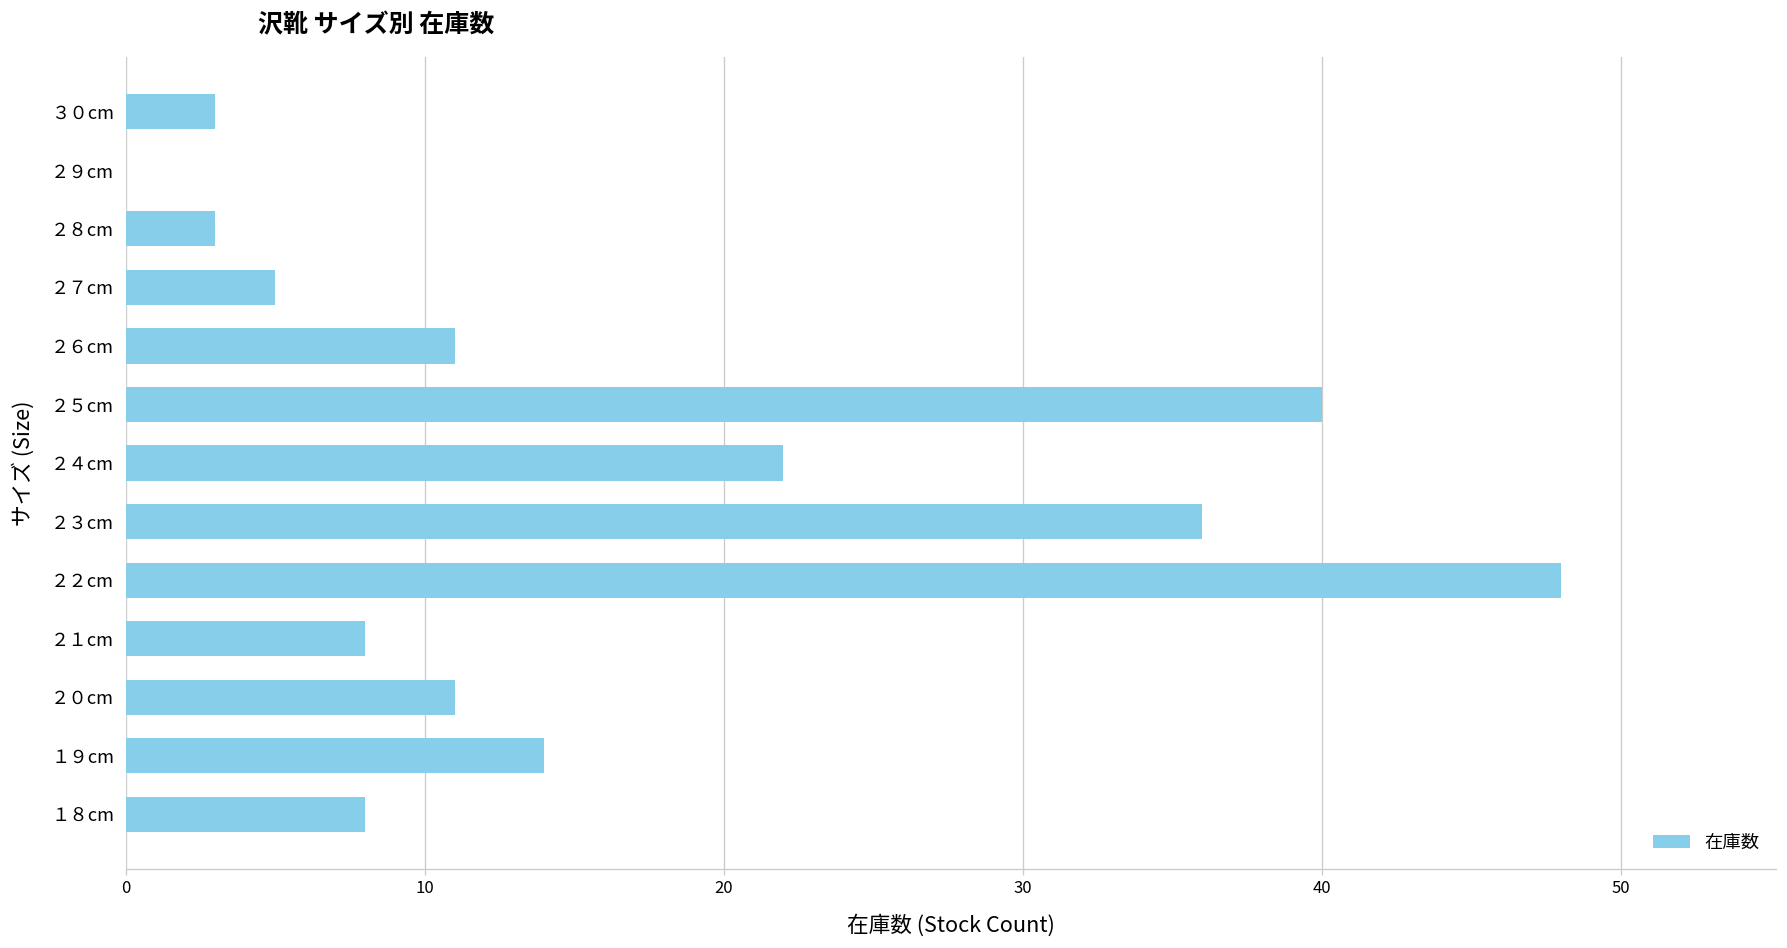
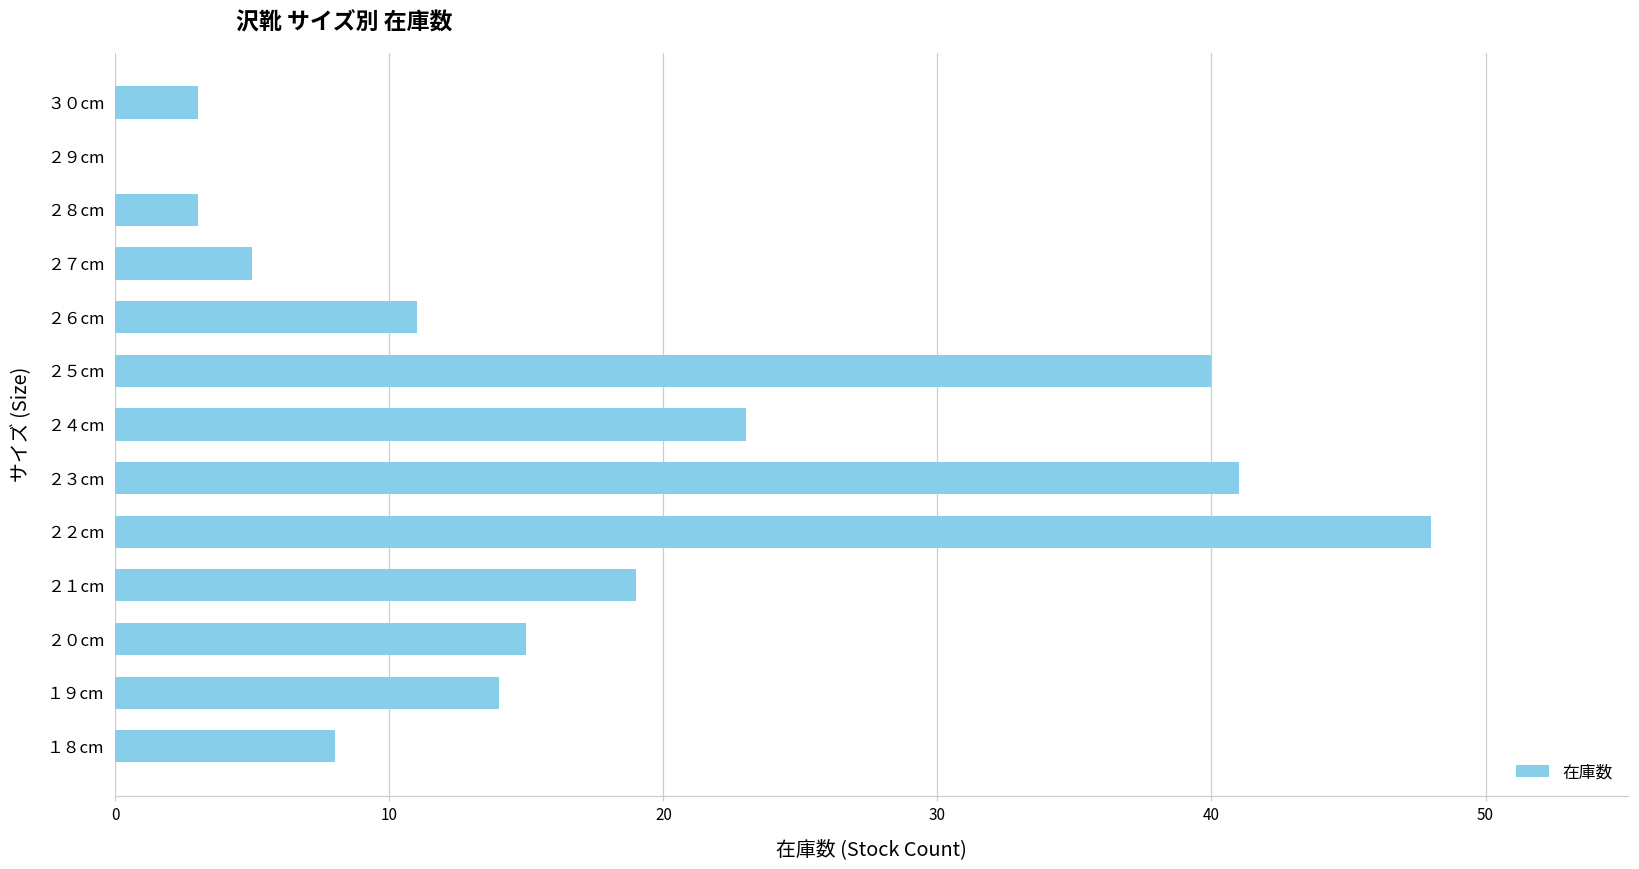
  {
    "３０cm": 3,
    "２９cm": 0,
    "２８cm": 3,
    "２７cm": 5,
    "２６cm": 11,
    "２５cm": 40,
-   "２４cm": 22,
-   "２３cm": 36,
+   "２４cm": 23,
+   "２３cm": 41,
    "２２cm": 48,
-   "２１cm": 8,
-   "２０cm": 11,
+   "２１cm": 19,
+   "２０cm": 15,
    "１９cm": 14,
    "１８cm": 8
  }
